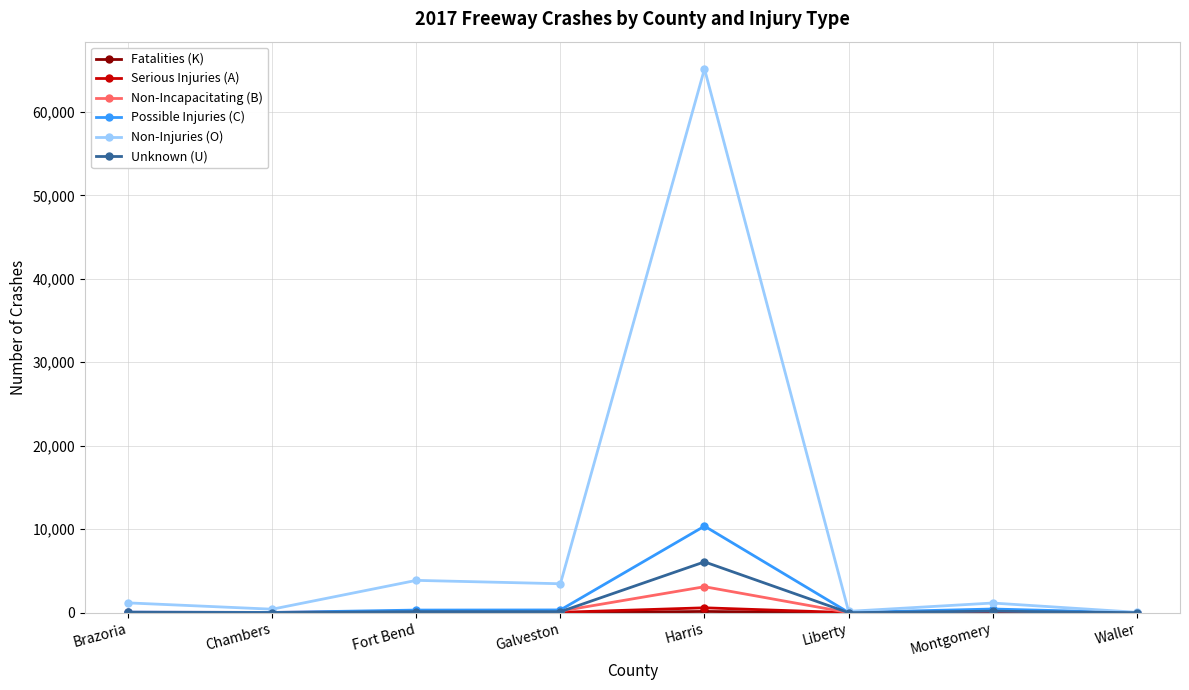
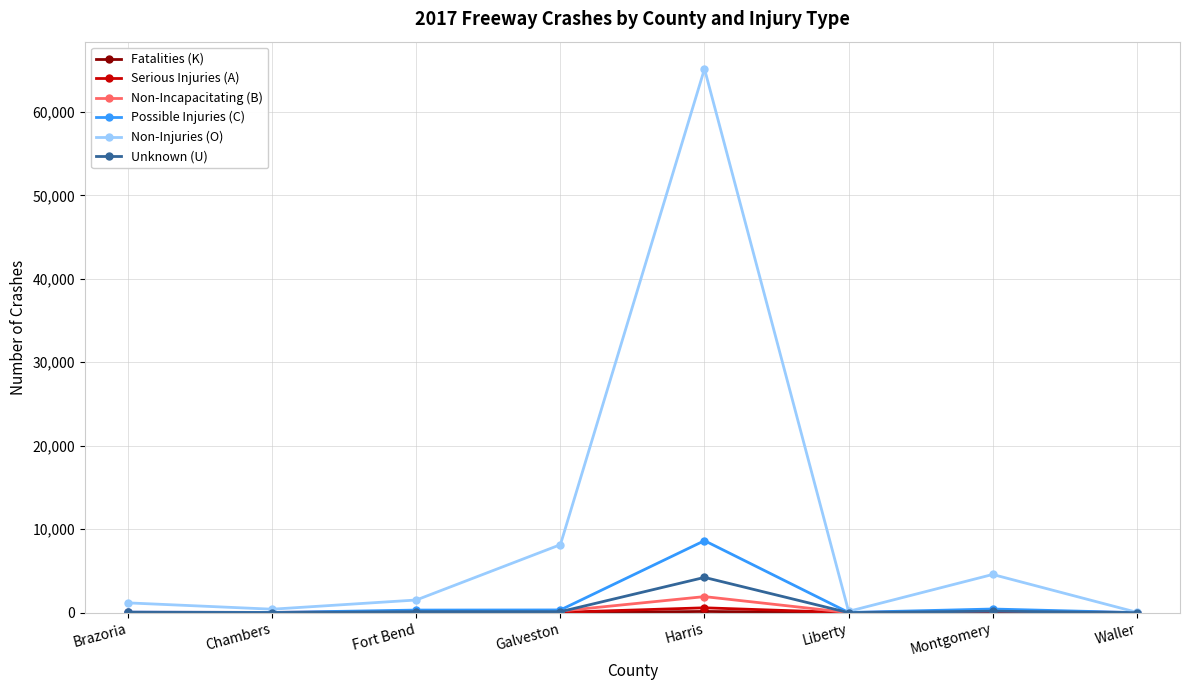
  {
    "Fatalities (K)": {
      "Harris": "0"
    },
    "Serious Injuries (A)": {
      "Harris": "1,000"
    },
    "Non-Incapacitating (B)": {
-     "Harris": "3,000"
+     "Harris": "2,000"
    },
    "Possible Injuries (C)": {
-     "Harris": "10,000"
+     "Harris": "9,000"
    },
    "Non-Injuries (O)": {
      "Brazoria": "1,000",
      "Chambers": "0",
-     "Fort Bend": "4,000",
-     "Galveston": "3,000",
+     "Fort Bend": "2,000",
+     "Galveston": "8,000",
      "Harris": "65,000",
-     "Montgomery": "1,000"
+     "Montgomery": "5,000"
    },
    "Unknown (U)": {
-     "Harris": "6,000"
+     "Harris": "4,000"
    }
  }
